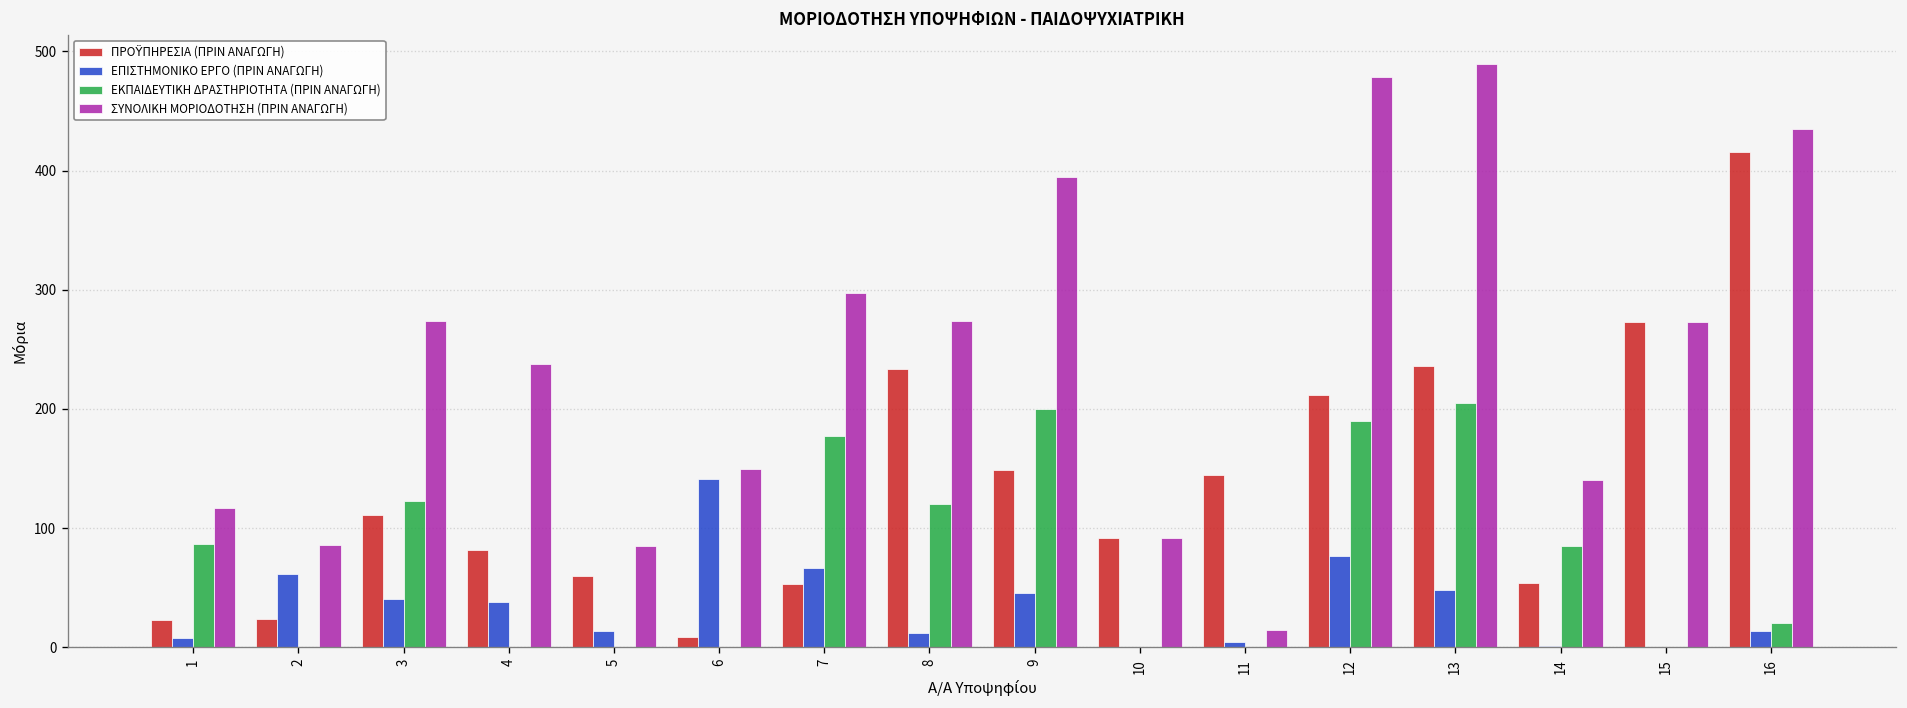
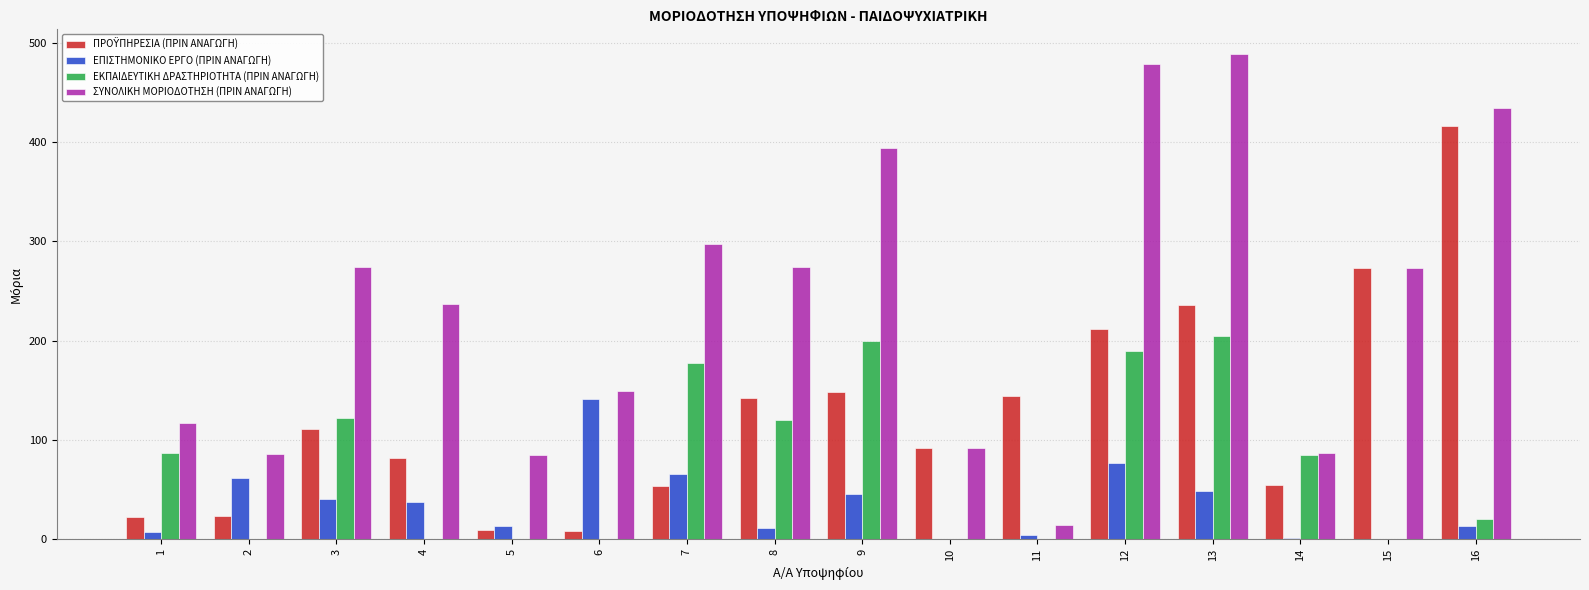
  {
    "ΠΡΟΫΠΗΡΕΣΙΑ (ΠΡΙΝ ΑΝΑΓΩΓΗ)": {
      "1": 20,
      "2": 20,
      "3": 110,
      "4": 80,
-     "5": 60,
+     "5": 10,
      "6": 10,
      "7": 50,
-     "8": 230,
+     "8": 140,
      "9": 150,
      "10": 90,
      "11": 140,
      "12": 210,
      "13": 240,
      "14": 50,
      "15": 270,
      "16": 420
    },
    "ΕΠΙΣΤΗΜΟΝΙΚΟ ΕΡΓΟ (ΠΡΙΝ ΑΝΑΓΩΓΗ)": {
      "1": 10,
      "2": 60,
      "3": 40,
      "4": 40,
      "5": 10,
      "6": 140,
      "7": 70,
      "8": 10,
      "9": 50,
      "10": 0,
      "11": 0,
      "12": 80,
      "13": 50,
      "15": 0,
      "16": 10
    },
    "ΕΚΠΑΙΔΕΥΤΙΚΗ ΔΡΑΣΤΗΡΙΟΤΗΤΑ (ΠΡΙΝ ΑΝΑΓΩΓΗ)": {
      "1": 90,
      "2": 0,
      "3": 120,
      "4": 0,
      "5": 0,
      "6": 0,
      "7": 180,
      "8": 120,
      "9": 200,
      "10": 0,
      "11": 0,
      "12": 190,
      "13": 210,
      "14": 90,
      "15": 0,
      "16": 20
    },
    "ΣΥΝΟΛΙΚΗ ΜΟΡΙΟΔΟΤΗΣΗ (ΠΡΙΝ ΑΝΑΓΩΓΗ)": {
      "1": 120,
      "2": 90,
      "3": 270,
      "4": 240,
      "5": 90,
      "6": 150,
      "7": 300,
      "8": 270,
      "9": 390,
      "10": 90,
      "11": 10,
      "12": 480,
      "13": 490,
-     "14": 140,
+     "14": 90,
      "15": 270,
      "16": 430
    }
  }
